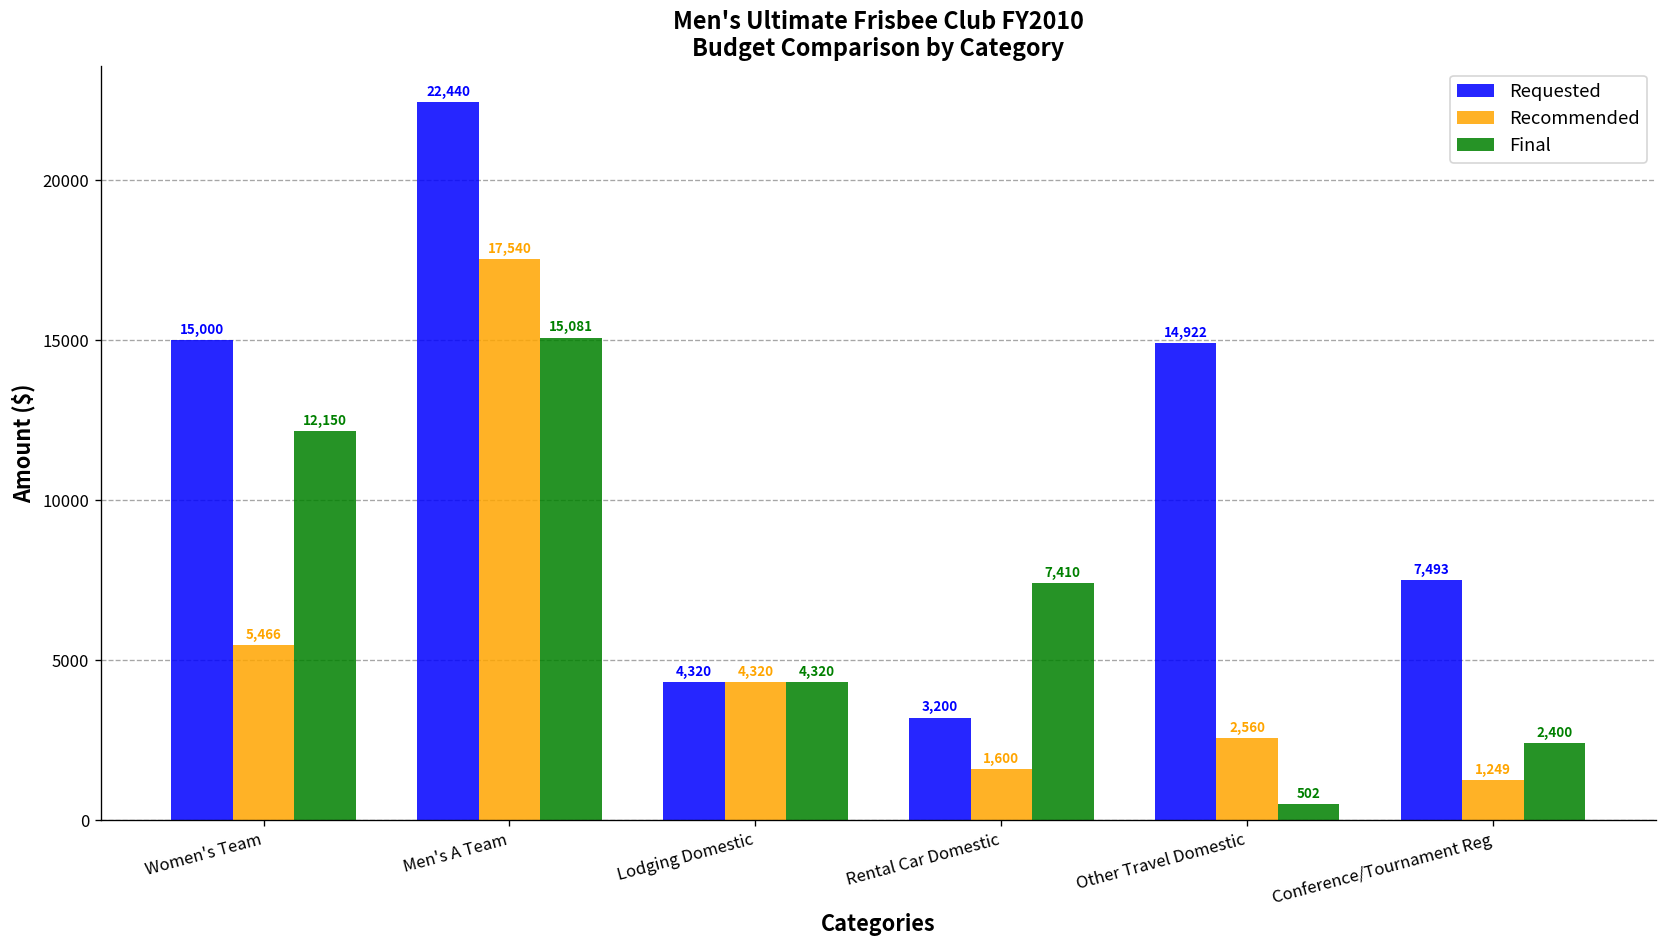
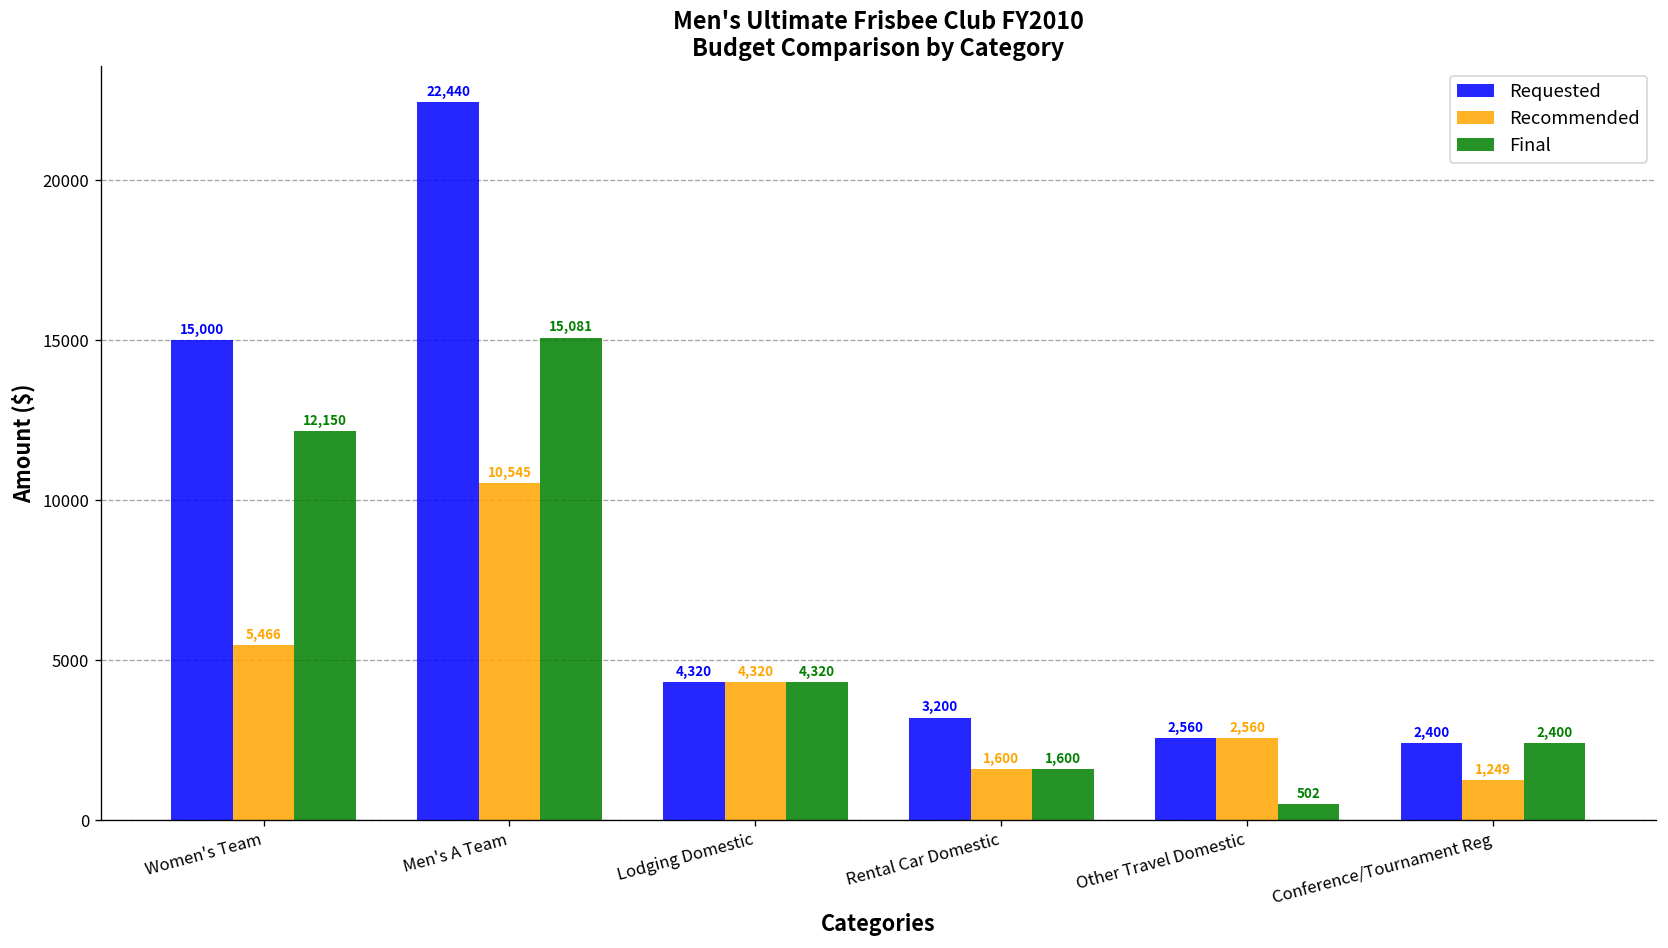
  {
    "Requested": {
      "Women's Team": "15,000",
      "Men's A Team": "22,440",
      "Lodging Domestic": "4,320",
      "Rental Car Domestic": "3,200",
-     "Other Travel Domestic": "14,922",
-     "Conference/Tournament Reg": "7,493"
+     "Other Travel Domestic": "2,560",
+     "Conference/Tournament Reg": "2,400"
    },
    "Recommended": {
      "Women's Team": "5,466",
-     "Men's A Team": "17,540",
+     "Men's A Team": "10,545",
      "Lodging Domestic": "4,320",
      "Rental Car Domestic": "1,600",
      "Other Travel Domestic": "2,560",
      "Conference/Tournament Reg": "1,249"
    },
    "Final": {
      "Women's Team": "12,150",
      "Men's A Team": "15,081",
      "Lodging Domestic": "4,320",
-     "Rental Car Domestic": "7,410",
+     "Rental Car Domestic": "1,600",
      "Other Travel Domestic": "502",
      "Conference/Tournament Reg": "2,400"
    }
  }
